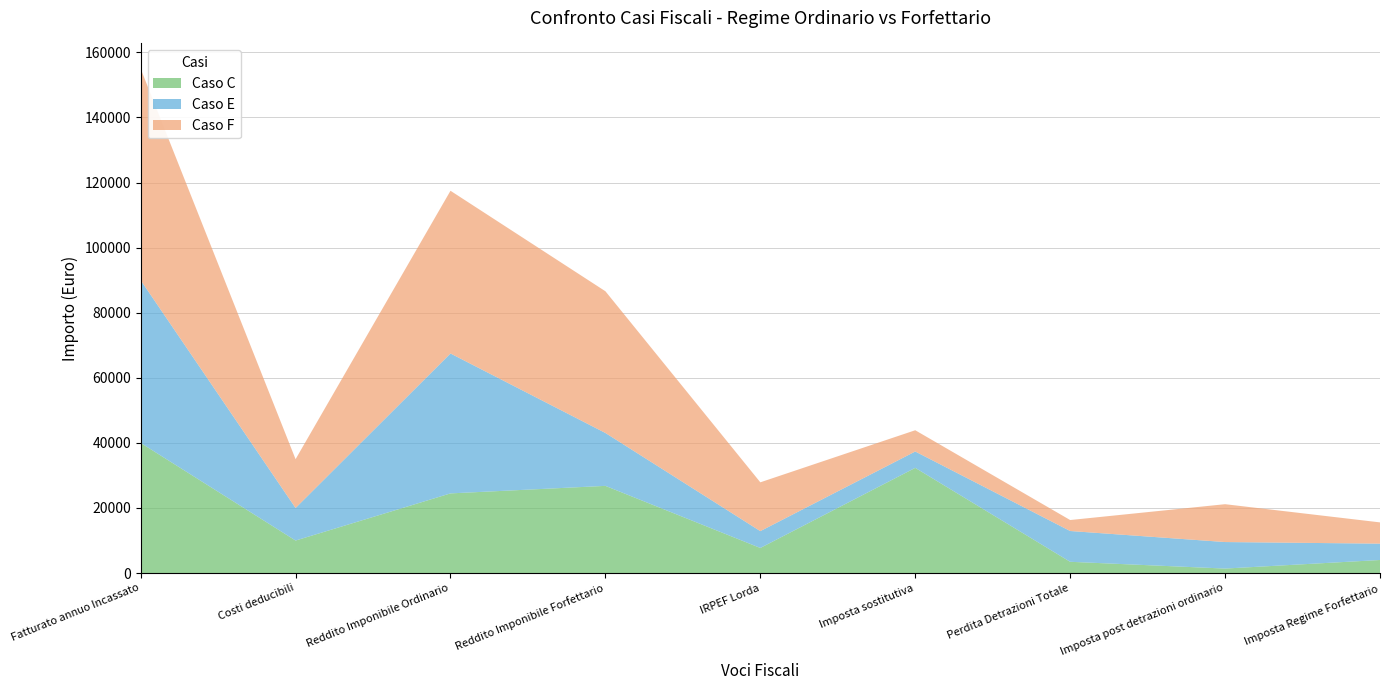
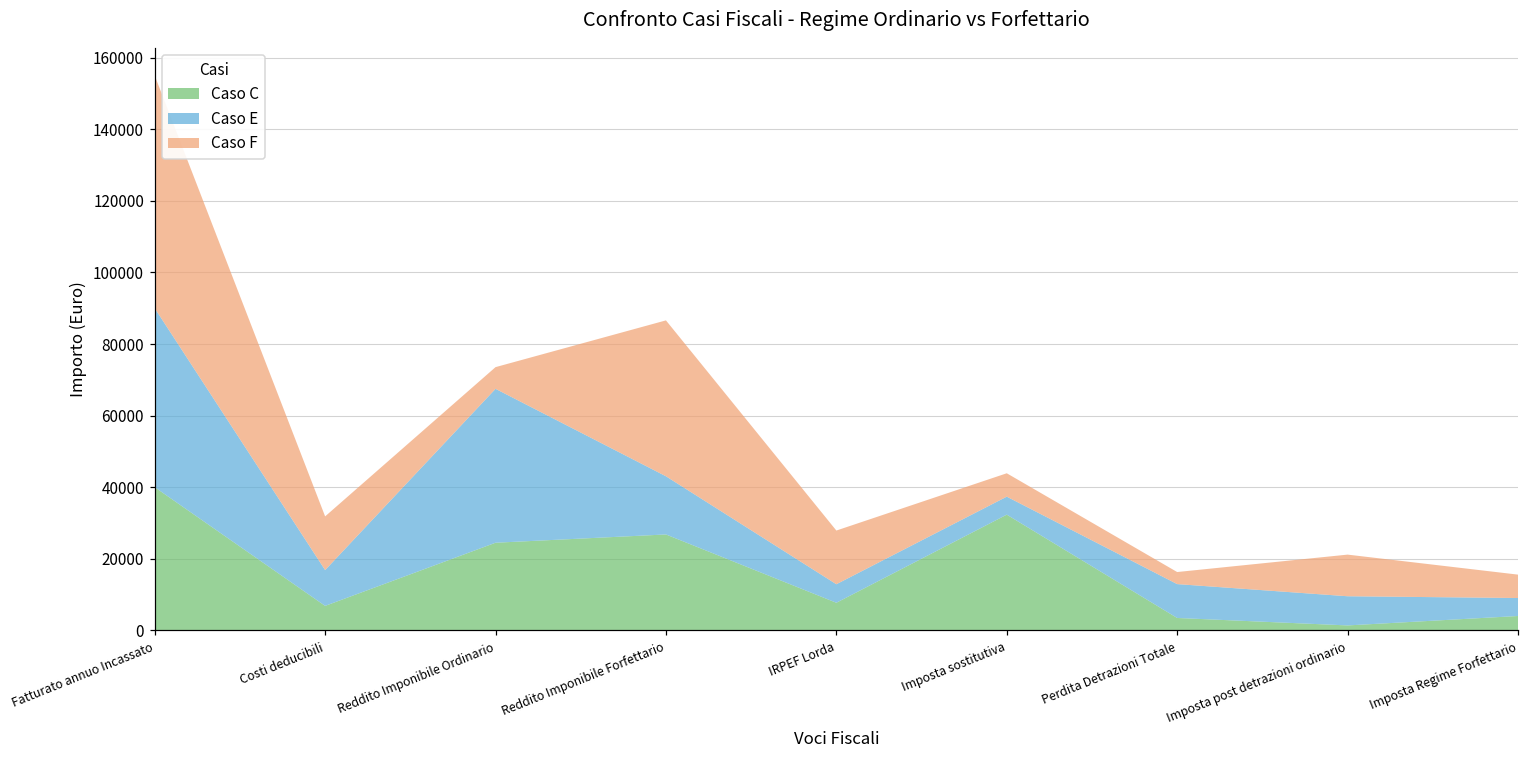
  {
    "Caso C": {
      "Fatturato annuo Incassato": 40000,
-     "Costi deducibili": 10000,
+     "Costi deducibili": 7000,
      "Reddito Imponibile Ordinario": 24000,
      "Reddito Imponibile Forfettario": 27000,
      "IRPEF Lorda": 8000,
      "Imposta sostitutiva": 32000,
      "Perdita Detrazioni Totale": 3000,
      "Imposta post detrazioni ordinario": 1000,
      "Imposta Regime Forfettario": 4000
    },
    "Caso E": {
      "Fatturato annuo Incassato": 50000,
      "Costi deducibili": 10000,
      "Reddito Imponibile Ordinario": 43000,
      "Reddito Imponibile Forfettario": 16000,
      "IRPEF Lorda": 5000,
      "Imposta sostitutiva": 5000,
      "Perdita Detrazioni Totale": 9000,
      "Imposta post detrazioni ordinario": 8000,
      "Imposta Regime Forfettario": 5000
    },
    "Caso F": {
      "Fatturato annuo Incassato": 65000,
      "Costi deducibili": 15000,
-     "Reddito Imponibile Ordinario": 50000,
+     "Reddito Imponibile Ordinario": 6000,
      "Reddito Imponibile Forfettario": 44000,
      "IRPEF Lorda": 15000,
      "Imposta sostitutiva": 7000,
      "Perdita Detrazioni Totale": 3000,
      "Imposta post detrazioni ordinario": 12000,
      "Imposta Regime Forfettario": 7000
    }
  }
